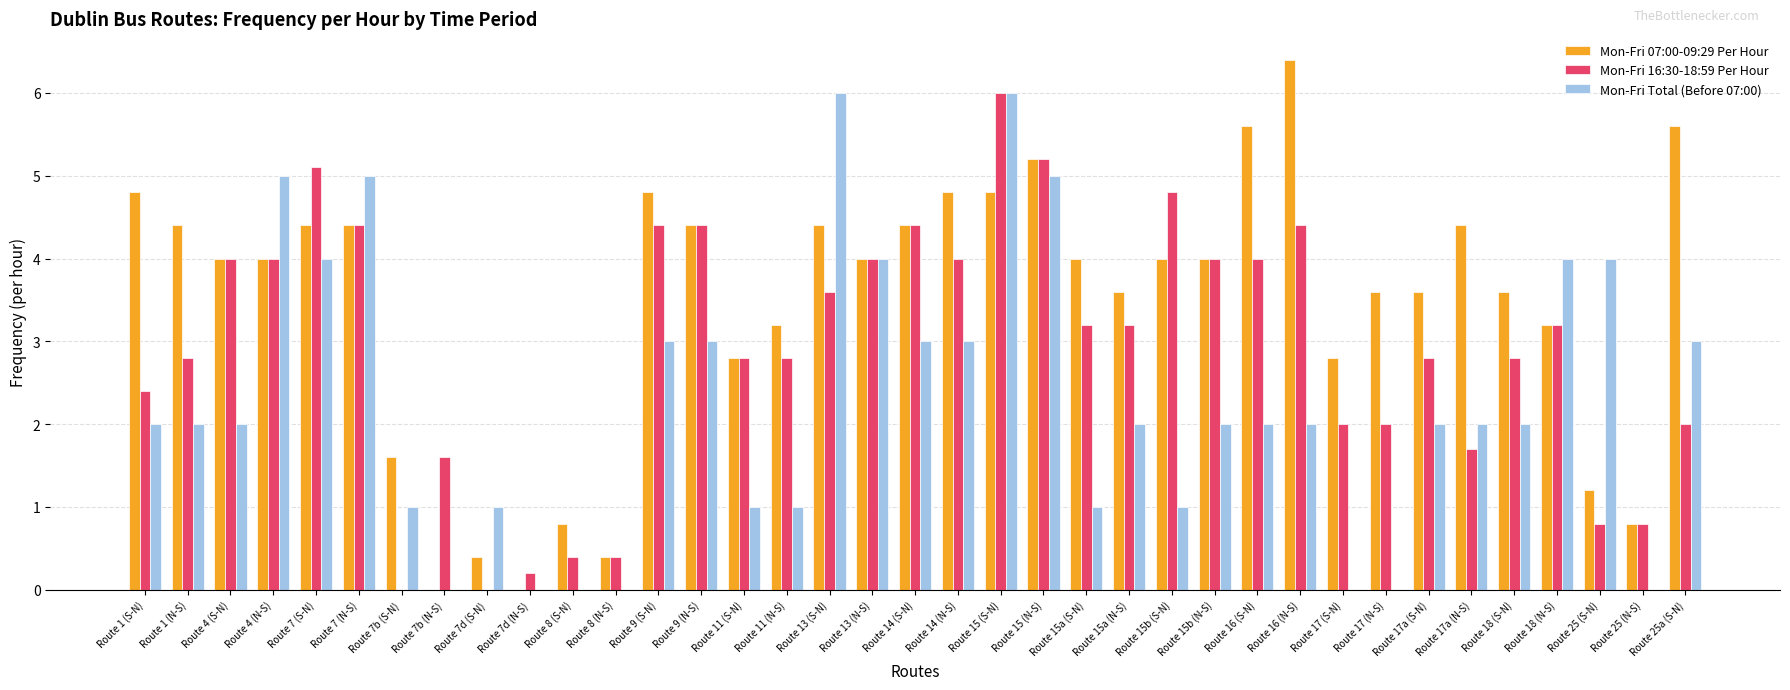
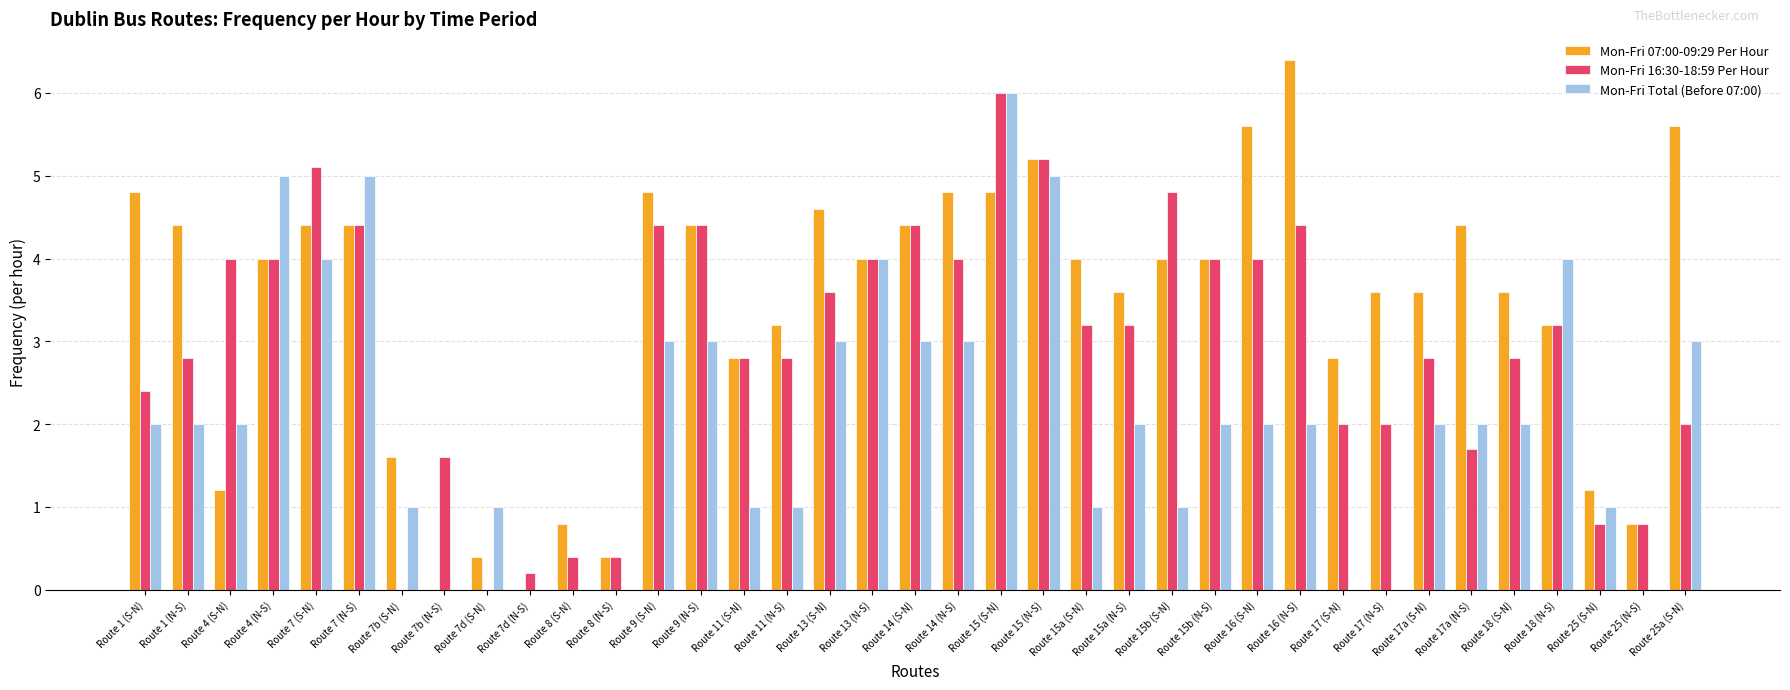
  {
    "Mon-Fri 07:00-09:29 Per Hour": {
      "Route 1 (S-N)": 4.8,
      "Route 1 (N-S)": 4.4,
-     "Route 4 (S-N)": 4.0,
+     "Route 4 (S-N)": 1.2,
      "Route 4 (N-S)": 4.0,
      "Route 7 (S-N)": 4.4,
      "Route 7 (N-S)": 4.4,
      "Route 7b (S-N)": 1.6,
      "Route 7b (N-S)": 0.0,
      "Route 7d (S-N)": 0.4,
      "Route 7d (N-S)": 0.0,
      "Route 8 (S-N)": 0.8,
      "Route 8 (N-S)": 0.4,
      "Route 9 (S-N)": 4.8,
      "Route 9 (N-S)": 4.4,
      "Route 11 (S-N)": 2.8,
      "Route 11 (N-S)": 3.2,
-     "Route 13 (S-N)": 4.4,
+     "Route 13 (S-N)": 4.6,
      "Route 13 (N-S)": 4.0,
      "Route 14 (S-N)": 4.4,
      "Route 14 (N-S)": 4.8,
      "Route 15 (S-N)": 4.8,
      "Route 15 (N-S)": 5.2,
      "Route 15a (S-N)": 4.0,
      "Route 15a (N-S)": 3.6,
      "Route 15b (S-N)": 4.0,
      "Route 15b (N-S)": 4.0,
      "Route 16 (S-N)": 5.6,
      "Route 16 (N-S)": 6.4,
      "Route 17 (S-N)": 2.8,
      "Route 17 (N-S)": 3.6,
      "Route 17a (S-N)": 3.6,
      "Route 17a (N-S)": 4.4,
      "Route 18 (S-N)": 3.6,
      "Route 18 (N-S)": 3.2,
      "Route 25 (S-N)": 1.2,
      "Route 25 (N-S)": 0.8,
      "Route 25a (S-N)": 5.6
    },
    "Mon-Fri 16:30-18:59 Per Hour": {
      "Route 1 (S-N)": 2.4,
      "Route 1 (N-S)": 2.8,
      "Route 4 (S-N)": 4.0,
      "Route 4 (N-S)": 4.0,
      "Route 7 (S-N)": 5.1,
      "Route 7 (N-S)": 4.4,
      "Route 7b (S-N)": 0.0,
      "Route 7b (N-S)": 1.6,
      "Route 7d (S-N)": 0.0,
      "Route 7d (N-S)": 0.2,
      "Route 8 (S-N)": 0.4,
      "Route 8 (N-S)": 0.4,
      "Route 9 (S-N)": 4.4,
      "Route 9 (N-S)": 4.4,
      "Route 11 (S-N)": 2.8,
      "Route 11 (N-S)": 2.8,
      "Route 13 (S-N)": 3.6,
      "Route 13 (N-S)": 4.0,
      "Route 14 (S-N)": 4.4,
      "Route 14 (N-S)": 4.0,
      "Route 15 (S-N)": 6.0,
      "Route 15 (N-S)": 5.2,
      "Route 15a (S-N)": 3.2,
      "Route 15a (N-S)": 3.2,
      "Route 15b (S-N)": 4.8,
      "Route 15b (N-S)": 4.0,
      "Route 16 (S-N)": 4.0,
      "Route 16 (N-S)": 4.4,
      "Route 17 (S-N)": 2.0,
      "Route 17 (N-S)": 2.0,
      "Route 17a (S-N)": 2.8,
      "Route 17a (N-S)": 1.7,
      "Route 18 (S-N)": 2.8,
      "Route 18 (N-S)": 3.2,
      "Route 25 (S-N)": 0.8,
      "Route 25 (N-S)": 0.8,
      "Route 25a (S-N)": 2.0
    },
    "Mon-Fri Total (Before 07:00)": {
      "Route 1 (S-N)": 2,
      "Route 1 (N-S)": 2,
      "Route 4 (S-N)": 2,
      "Route 4 (N-S)": 5,
      "Route 7 (S-N)": 4,
      "Route 7 (N-S)": 5,
      "Route 7b (S-N)": 1,
      "Route 7b (N-S)": 0,
      "Route 7d (S-N)": 1,
      "Route 7d (N-S)": 0,
      "Route 8 (S-N)": 0,
      "Route 8 (N-S)": 0,
      "Route 9 (S-N)": 3,
      "Route 9 (N-S)": 3,
      "Route 11 (S-N)": 1,
      "Route 11 (N-S)": 1,
-     "Route 13 (S-N)": 6,
+     "Route 13 (S-N)": 3,
      "Route 13 (N-S)": 4,
      "Route 14 (S-N)": 3,
      "Route 14 (N-S)": 3,
      "Route 15 (S-N)": 6,
      "Route 15 (N-S)": 5,
      "Route 15a (S-N)": 1,
      "Route 15a (N-S)": 2,
      "Route 15b (S-N)": 1,
      "Route 15b (N-S)": 2,
      "Route 16 (S-N)": 2,
      "Route 16 (N-S)": 2,
      "Route 17 (S-N)": 0,
      "Route 17 (N-S)": 0,
      "Route 17a (S-N)": 2,
      "Route 17a (N-S)": 2,
      "Route 18 (S-N)": 2,
      "Route 18 (N-S)": 4,
-     "Route 25 (S-N)": 4,
+     "Route 25 (S-N)": 1,
      "Route 25 (N-S)": 0,
      "Route 25a (S-N)": 3
    }
  }
